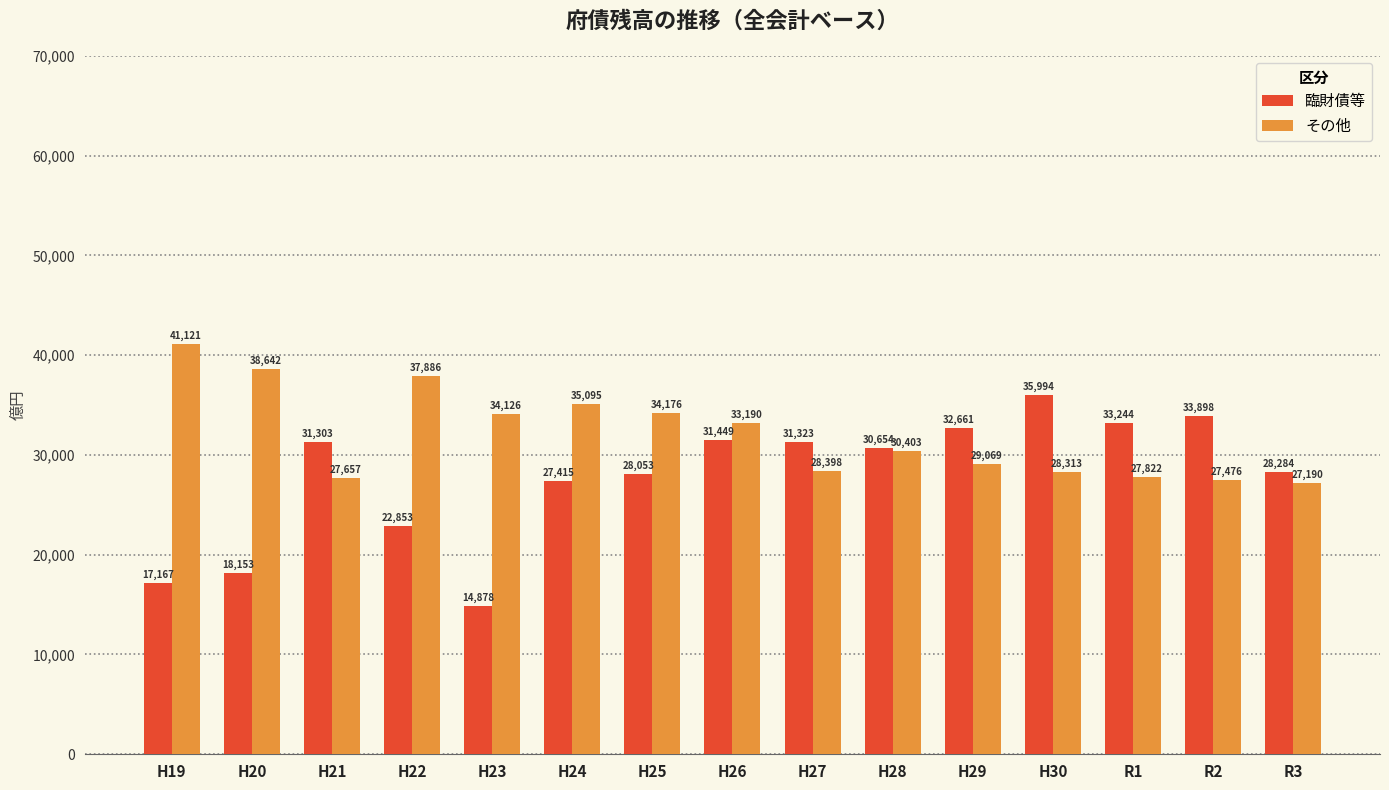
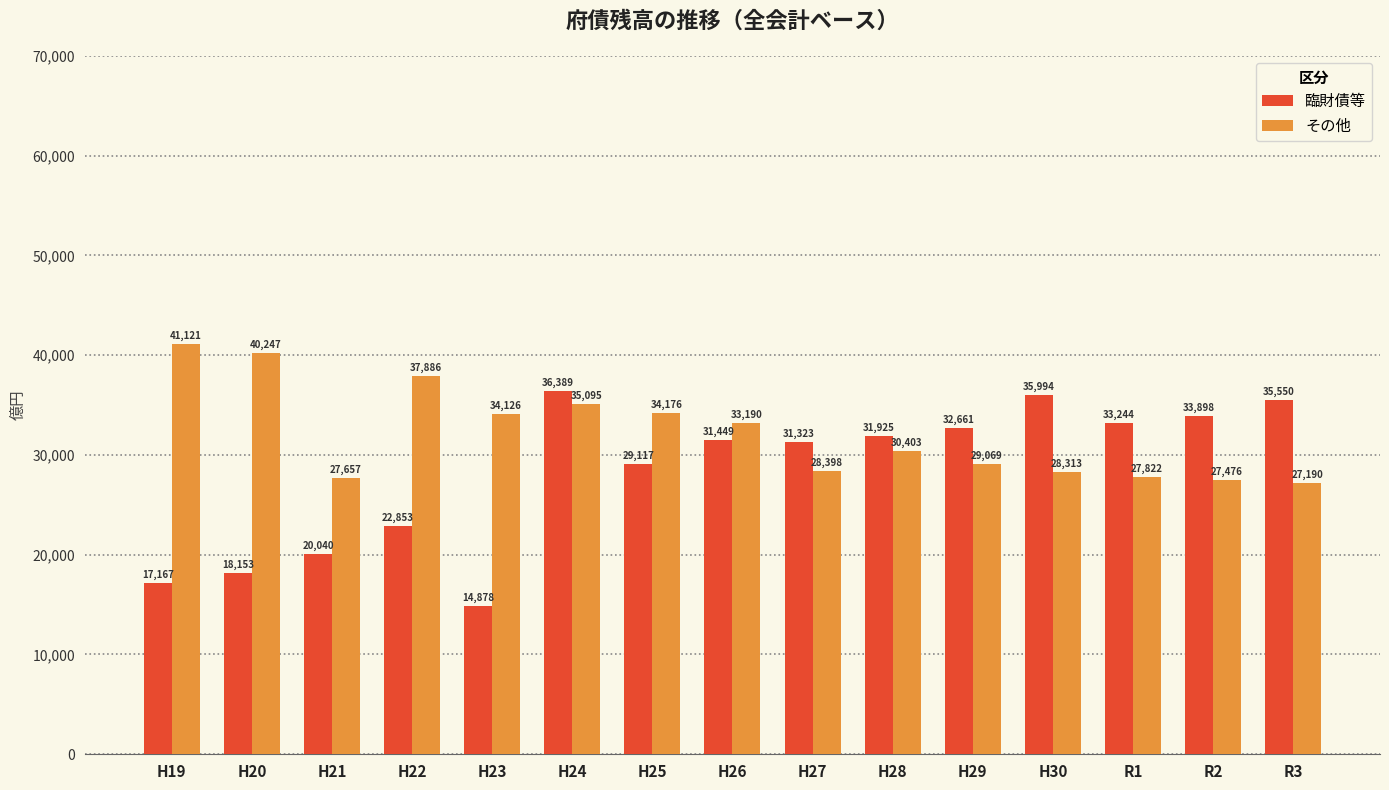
  {
    "臨財債等": {
      "H19": "17,167",
      "H20": "18,153",
-     "H21": "31,303",
+     "H21": "20,040",
      "H22": "22,853",
      "H23": "14,878",
-     "H24": "27,415",
-     "H25": "28,053",
+     "H24": "36,389",
+     "H25": "29,117",
      "H26": "31,449",
      "H27": "31,323",
-     "H28": "30,654",
+     "H28": "31,925",
      "H29": "32,661",
      "H30": "35,994",
      "R1": "33,244",
      "R2": "33,898",
-     "R3": "28,284"
+     "R3": "35,550"
    },
    "その他": {
      "H19": "41,121",
-     "H20": "38,642",
+     "H20": "40,247",
      "H21": "27,657",
      "H22": "37,886",
      "H23": "34,126",
      "H24": "35,095",
      "H25": "34,176",
      "H26": "33,190",
      "H27": "28,398",
      "H28": "30,403",
      "H29": "29,069",
      "H30": "28,313",
      "R1": "27,822",
      "R2": "27,476",
      "R3": "27,190"
    }
  }
